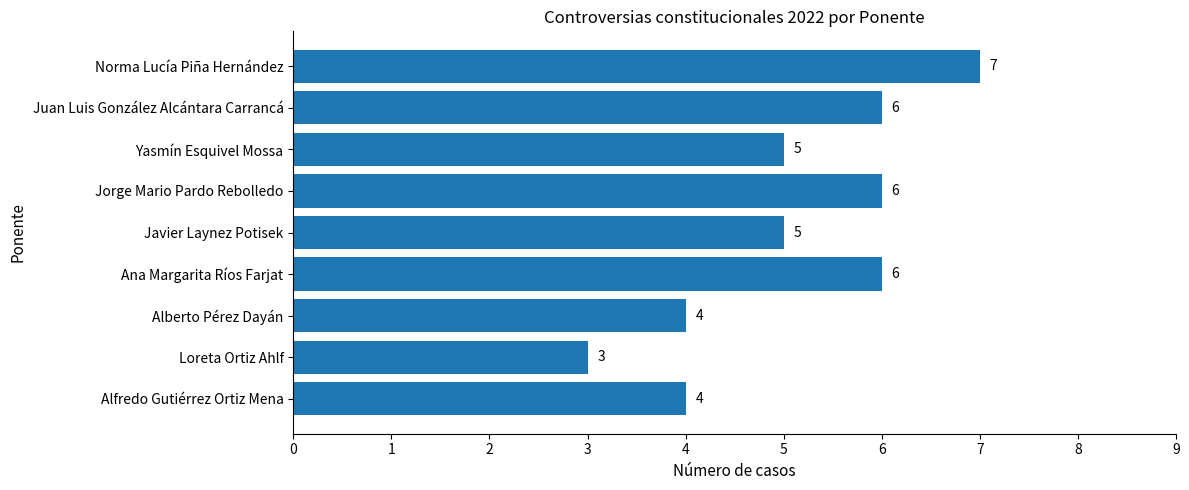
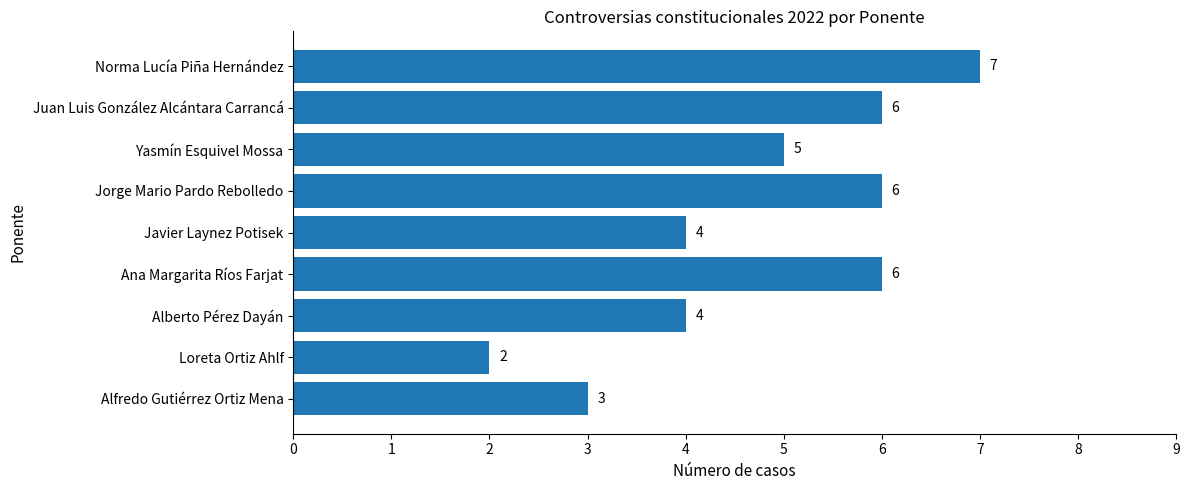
  {
    "Norma Lucía Piña Hernández": 7,
    "Juan Luis González Alcántara Carrancá": 6,
    "Yasmín Esquivel Mossa": 5,
    "Jorge Mario Pardo Rebolledo": 6,
-   "Javier Laynez Potisek": 5,
+   "Javier Laynez Potisek": 4,
    "Ana Margarita Ríos Farjat": 6,
    "Alberto Pérez Dayán": 4,
-   "Loreta Ortiz Ahlf": 3,
-   "Alfredo Gutiérrez Ortiz Mena": 4
+   "Loreta Ortiz Ahlf": 2,
+   "Alfredo Gutiérrez Ortiz Mena": 3
  }
